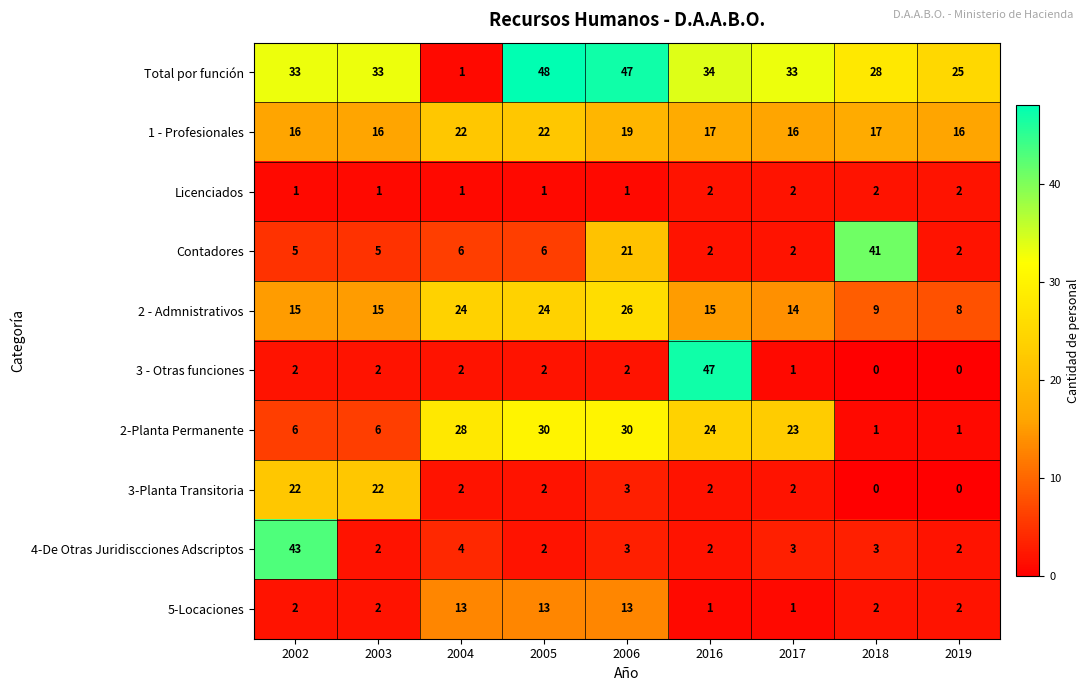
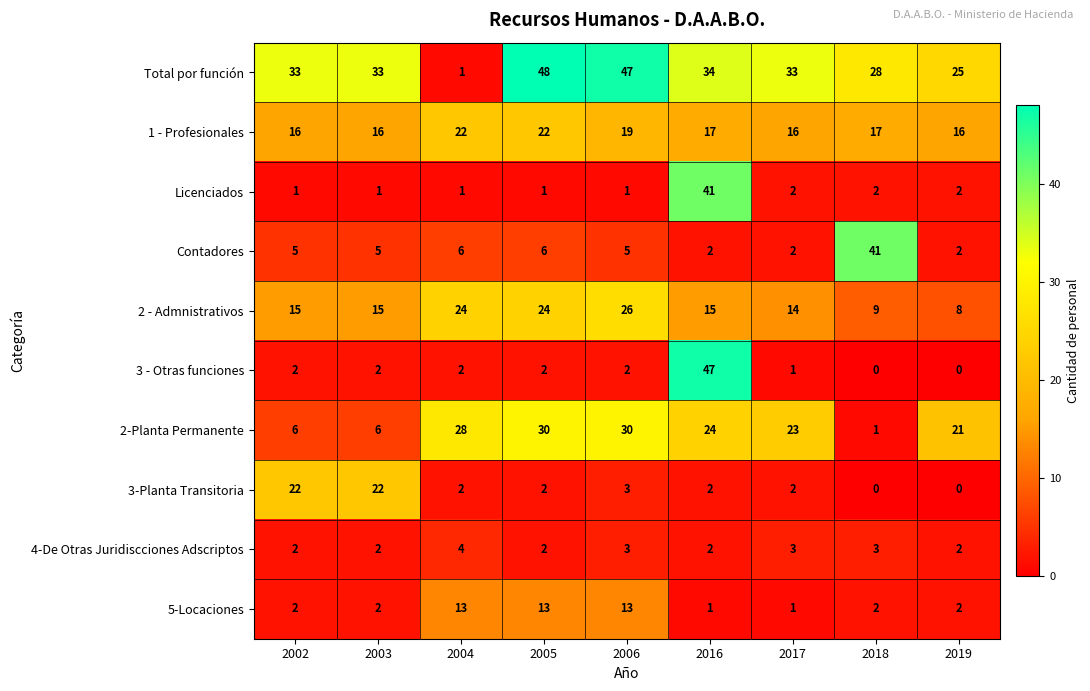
  {
    "Total por función": {
      "2002": 33,
      "2003": 33,
      "2004": 1,
      "2005": 48,
      "2006": 47,
      "2016": 34,
      "2017": 33,
      "2018": 28,
      "2019": 25
    },
    "1 - Profesionales": {
      "2002": 16,
      "2003": 16,
      "2004": 22,
      "2005": 22,
      "2006": 19,
      "2016": 17,
      "2017": 16,
      "2018": 17,
      "2019": 16
    },
    "Licenciados": {
      "2002": 1,
      "2003": 1,
      "2004": 1,
      "2005": 1,
      "2006": 1,
-     "2016": 2,
+     "2016": 41,
      "2017": 2,
      "2018": 2,
      "2019": 2
    },
    "Contadores": {
      "2002": 5,
      "2003": 5,
      "2004": 6,
      "2005": 6,
-     "2006": 21,
+     "2006": 5,
      "2016": 2,
      "2017": 2,
      "2018": 41,
      "2019": 2
    },
    "2 - Admnistrativos": {
      "2002": 15,
      "2003": 15,
      "2004": 24,
      "2005": 24,
      "2006": 26,
      "2016": 15,
      "2017": 14,
      "2018": 9,
      "2019": 8
    },
    "3 - Otras funciones": {
      "2002": 2,
      "2003": 2,
      "2004": 2,
      "2005": 2,
      "2006": 2,
      "2016": 47,
      "2017": 1,
      "2018": 0,
      "2019": 0
    },
    "2-Planta Permanente": {
      "2002": 6,
      "2003": 6,
      "2004": 28,
      "2005": 30,
      "2006": 30,
      "2016": 24,
      "2017": 23,
      "2018": 1,
-     "2019": 1
+     "2019": 21
    },
    "3-Planta Transitoria": {
      "2002": 22,
      "2003": 22,
      "2004": 2,
      "2005": 2,
      "2006": 3,
      "2016": 2,
      "2017": 2,
      "2018": 0,
      "2019": 0
    },
    "4-De Otras Juridiscciones Adscriptos": {
-     "2002": 43,
+     "2002": 2,
      "2003": 2,
      "2004": 4,
      "2005": 2,
      "2006": 3,
      "2016": 2,
      "2017": 3,
      "2018": 3,
      "2019": 2
    },
    "5-Locaciones": {
      "2002": 2,
      "2003": 2,
      "2004": 13,
      "2005": 13,
      "2006": 13,
      "2016": 1,
      "2017": 1,
      "2018": 2,
      "2019": 2
    }
  }
